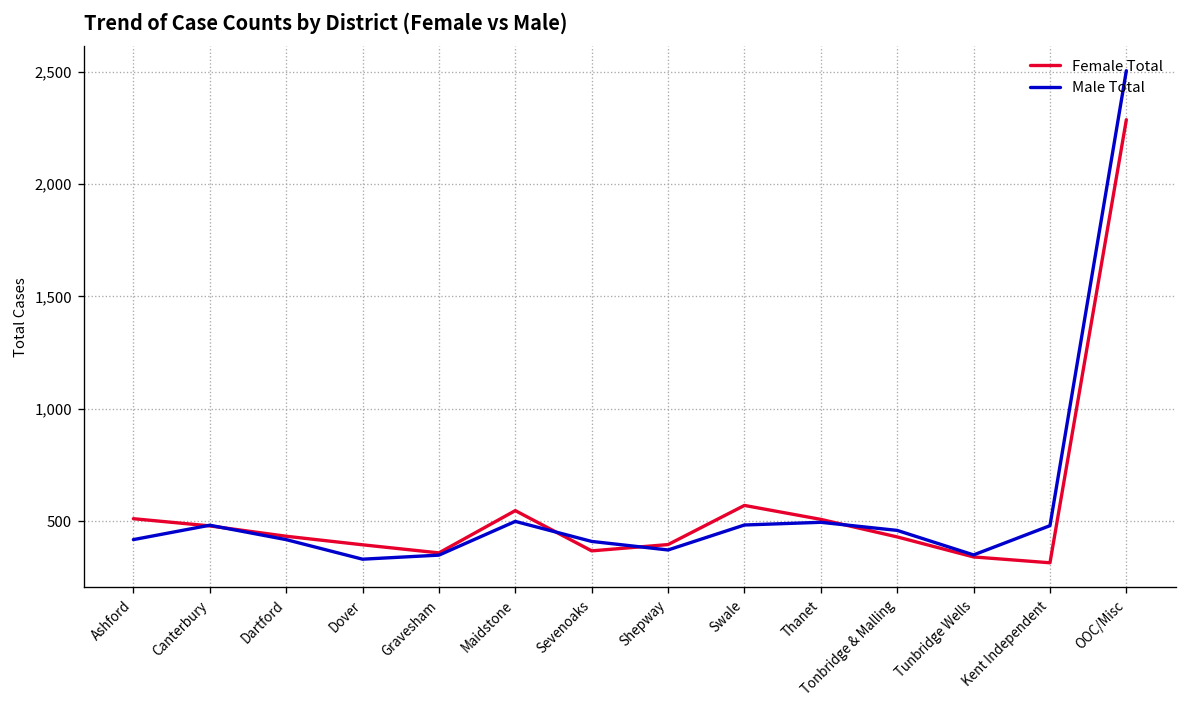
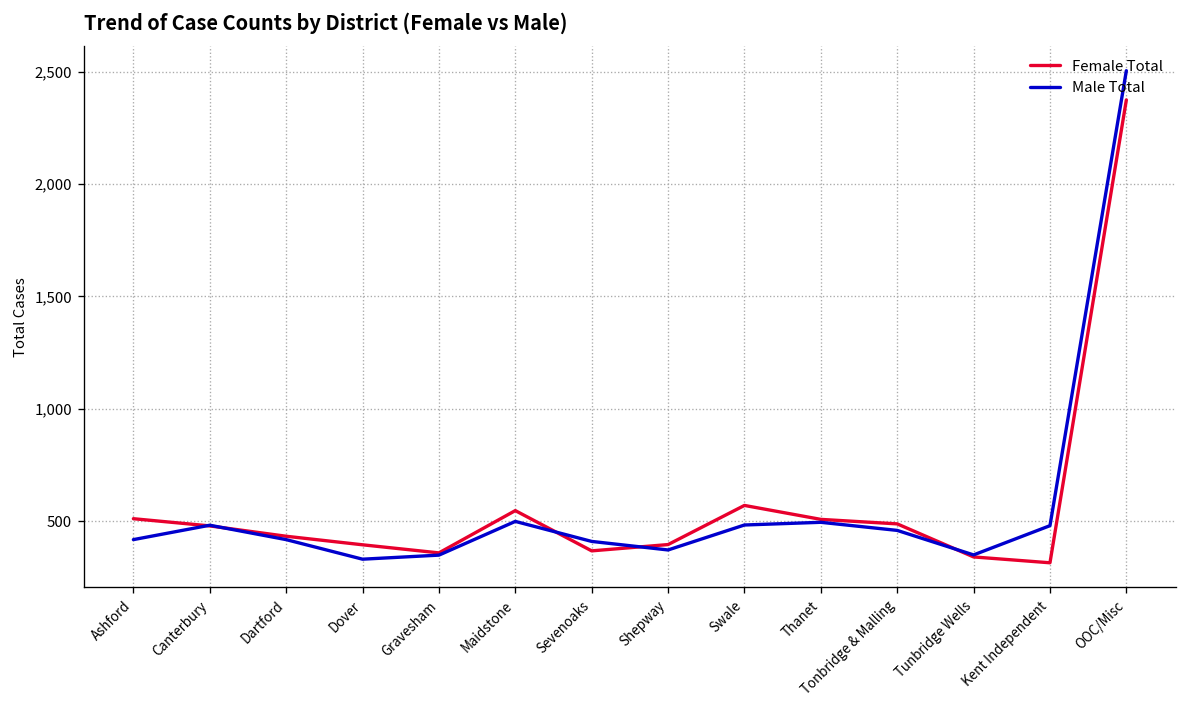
  {
    "Female Total": {
      "Ashford": "510",
      "Dartford": "430",
      "Dover": "400",
      "Maidstone": "550",
      "Sevenoaks": "370",
      "Shepway": "400",
      "Swale": "570",
-     "Tonbridge & Malling": "430",
+     "Tonbridge & Malling": "490",
      "Kent Independent": "320",
-     "OOC/Misc": "2,290"
+     "OOC/Misc": "2,370"
    },
    "Male Total": {
      "Ashford": "420",
      "Dartford": "420",
      "Dover": "330",
      "Maidstone": "500",
      "Sevenoaks": "410",
      "Shepway": "370",
      "Swale": "480",
      "Tonbridge & Malling": "460",
      "Kent Independent": "480",
      "OOC/Misc": "2,500"
    }
  }
